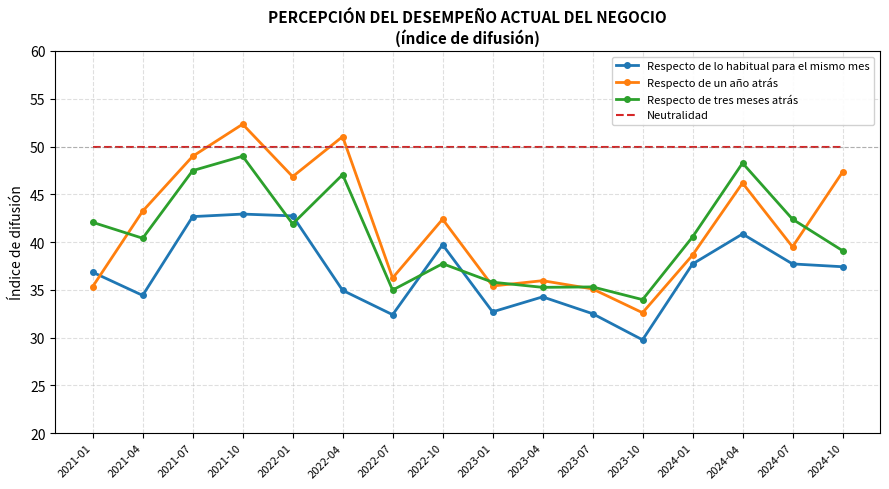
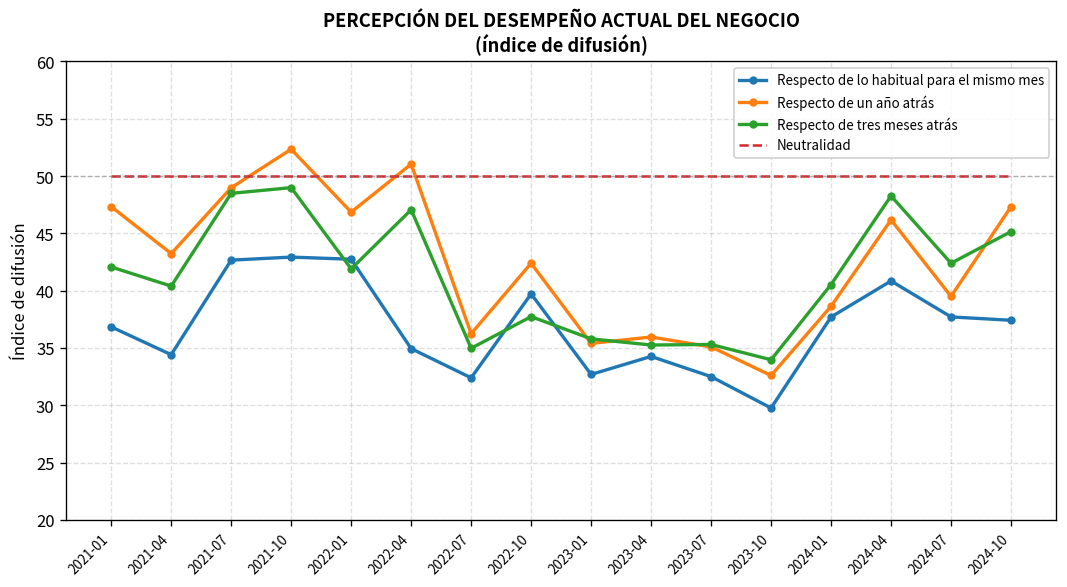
  {
    "Respecto de lo habitual para el mismo mes": {
      "2021-01": 37,
      "2021-04": 34,
      "2021-07": 43,
      "2021-10": 43,
      "2022-01": 43,
      "2022-04": 35,
      "2022-07": 32,
      "2022-10": 40,
      "2023-01": 33,
      "2023-04": 34,
      "2023-07": 33,
      "2023-10": 30,
      "2024-01": 38,
      "2024-04": 41,
      "2024-07": 38,
      "2024-10": 37
    },
    "Respecto de un año atrás": {
-     "2021-01": 35,
+     "2021-01": 47,
      "2021-04": 43,
      "2021-07": 49,
      "2021-10": 52,
      "2022-01": 47,
      "2022-04": 51,
      "2022-07": 36,
      "2022-10": 42,
      "2023-01": 35,
      "2023-04": 36,
      "2023-10": 33,
      "2024-01": 39,
      "2024-04": 46,
      "2024-07": 40,
      "2024-10": 47
    },
    "Respecto de tres meses atrás": {
      "2021-01": 42,
      "2021-04": 40,
-     "2021-07": 47,
+     "2021-07": 48,
      "2021-10": 49,
      "2022-01": 42,
      "2022-04": 47,
      "2022-07": 35,
      "2022-10": 38,
      "2023-01": 36,
      "2023-04": 35,
      "2023-10": 34,
      "2024-01": 41,
      "2024-04": 48,
      "2024-07": 42,
-     "2024-10": 39
+     "2024-10": 45
    },
    "Neutralidad": {
      "2021-01": 50,
      "2021-04": 50,
      "2021-07": 50,
      "2021-10": 50,
      "2022-01": 50,
      "2022-04": 50,
      "2022-07": 50,
      "2022-10": 50,
      "2023-01": 50,
      "2023-04": 50,
      "2023-07": 50,
      "2023-10": 50,
      "2024-01": 50,
      "2024-04": 50,
      "2024-07": 50,
      "2024-10": 50
    }
  }
